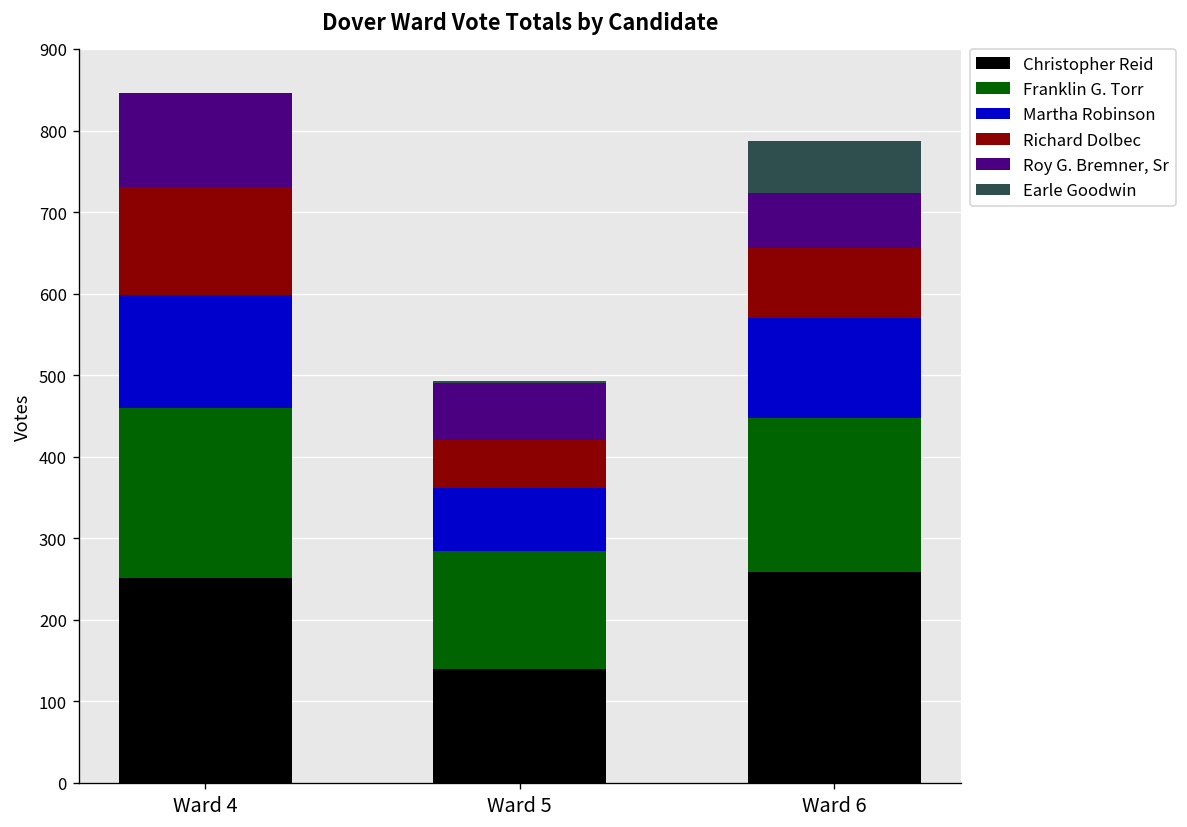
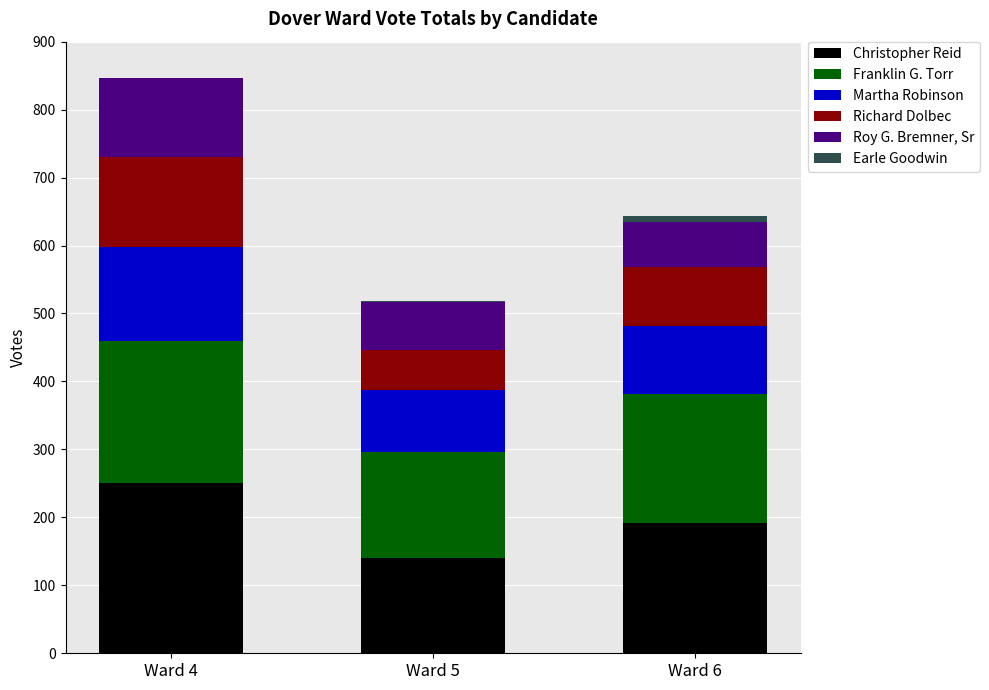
  {
    "Christopher Reid": {
      "Ward 4": 250,
      "Ward 5": 140,
-     "Ward 6": 260
+     "Ward 6": 190
    },
    "Franklin G. Torr": {
      "Ward 4": 210,
-     "Ward 5": 140,
+     "Ward 5": 160,
      "Ward 6": 190
    },
    "Martha Robinson": {
      "Ward 4": 140,
-     "Ward 5": 80,
-     "Ward 6": 120
+     "Ward 5": 90,
+     "Ward 6": 100
    },
    "Richard Dolbec": {
      "Ward 4": 130,
      "Ward 5": 60,
      "Ward 6": 90
    },
    "Roy G. Bremner, Sr": {
      "Ward 4": 120,
      "Ward 5": 70,
      "Ward 6": 70
    },
    "Earle Goodwin": {
      "Ward 4": 0,
-     "Ward 6": 60
+     "Ward 6": 10
    }
  }
